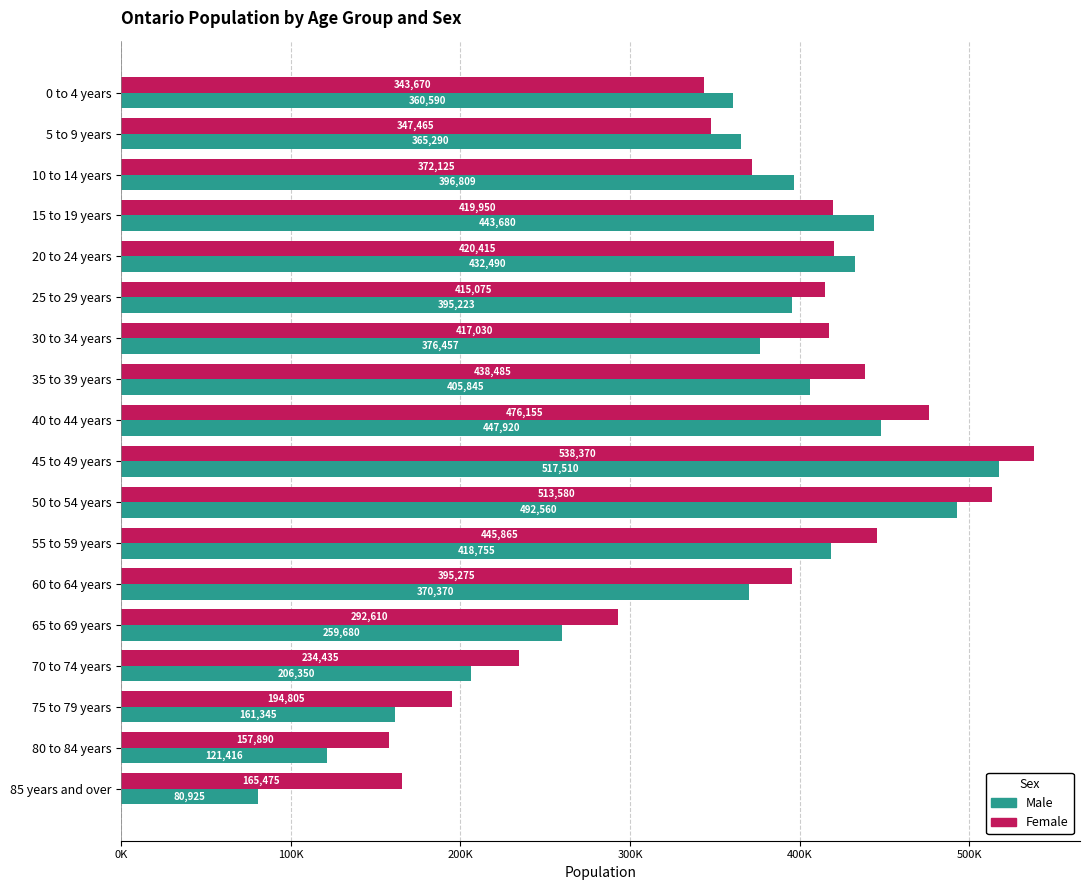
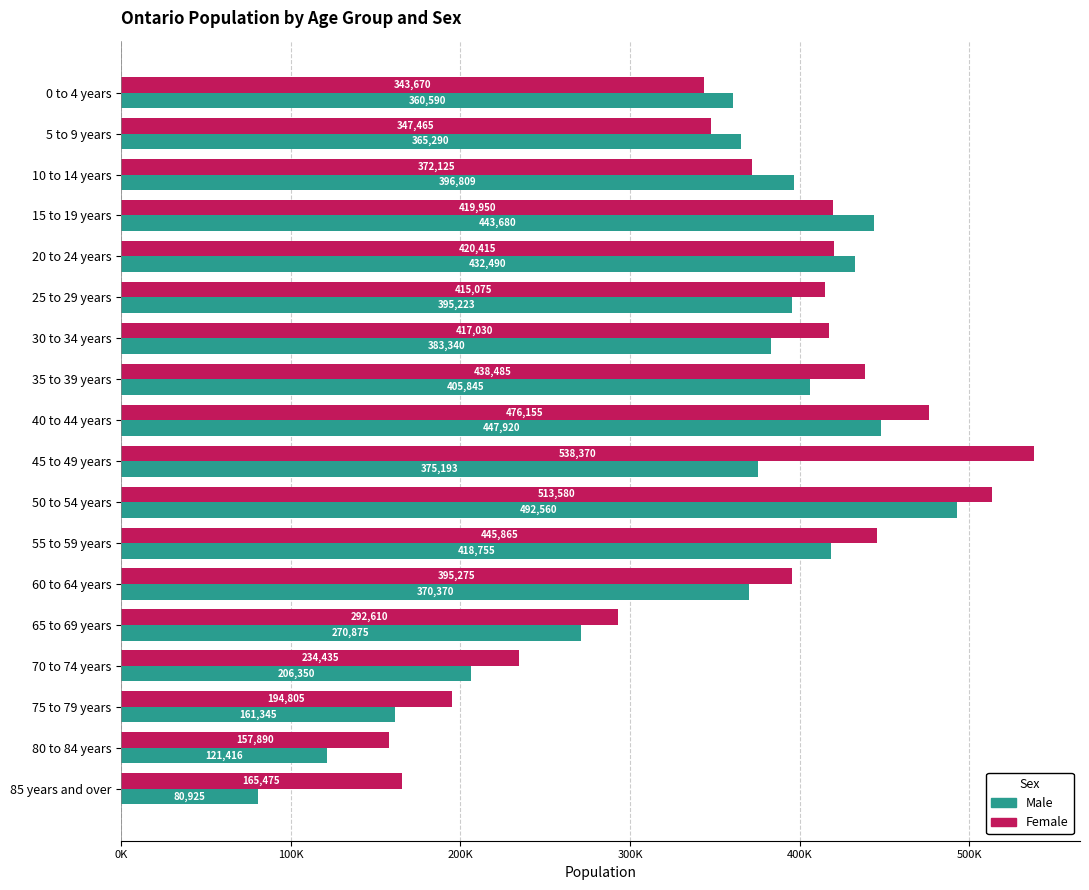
  {
    "Male": {
      "0 to 4 years": "360,590",
      "5 to 9 years": "365,290",
      "10 to 14 years": "396,809",
      "15 to 19 years": "443,680",
      "20 to 24 years": "432,490",
      "25 to 29 years": "395,223",
-     "30 to 34 years": "376,457",
+     "30 to 34 years": "383,340",
      "35 to 39 years": "405,845",
      "40 to 44 years": "447,920",
-     "45 to 49 years": "517,510",
+     "45 to 49 years": "375,193",
      "50 to 54 years": "492,560",
      "55 to 59 years": "418,755",
      "60 to 64 years": "370,370",
-     "65 to 69 years": "259,680",
+     "65 to 69 years": "270,875",
      "70 to 74 years": "206,350",
      "75 to 79 years": "161,345",
      "80 to 84 years": "121,416",
      "85 years and over": "80,925"
    },
    "Female": {
      "0 to 4 years": "343,670",
      "5 to 9 years": "347,465",
      "10 to 14 years": "372,125",
      "15 to 19 years": "419,950",
      "20 to 24 years": "420,415",
      "25 to 29 years": "415,075",
      "30 to 34 years": "417,030",
      "35 to 39 years": "438,485",
      "40 to 44 years": "476,155",
      "45 to 49 years": "538,370",
      "50 to 54 years": "513,580",
      "55 to 59 years": "445,865",
      "60 to 64 years": "395,275",
      "65 to 69 years": "292,610",
      "70 to 74 years": "234,435",
      "75 to 79 years": "194,805",
      "80 to 84 years": "157,890",
      "85 years and over": "165,475"
    }
  }
